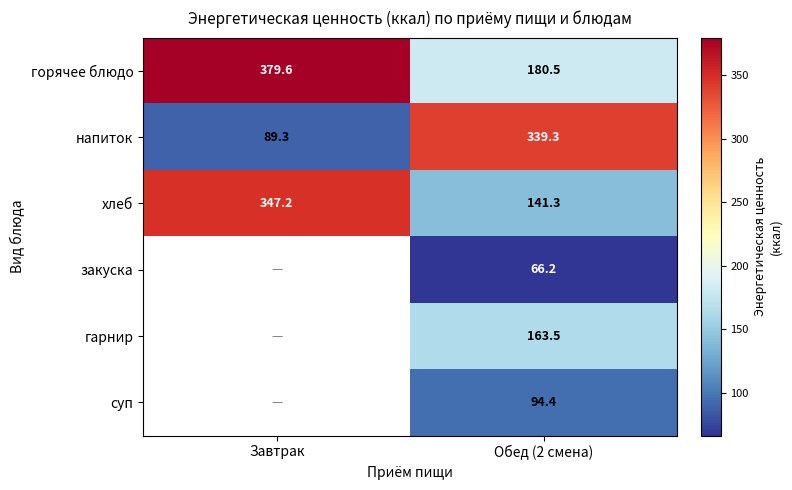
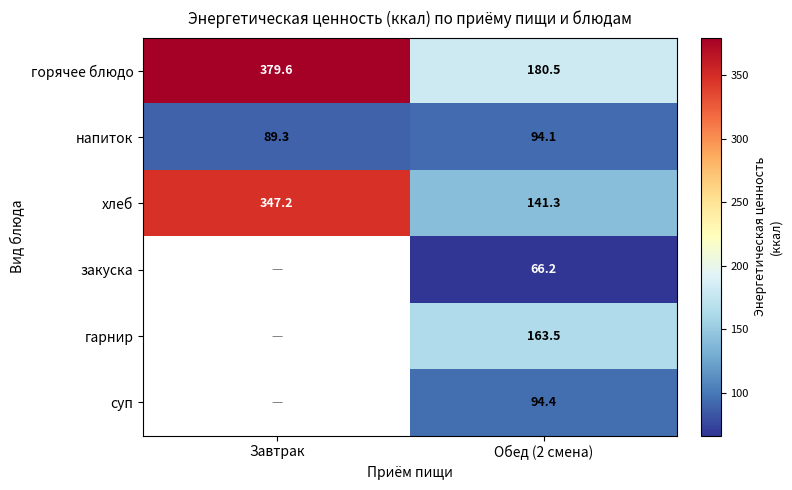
  {
    "горячее блюдо": {
      "Завтрак": 379.6,
      "Обед (2 смена)": 180.5
    },
    "напиток": {
      "Завтрак": 89.3,
-     "Обед (2 смена)": 339.3
+     "Обед (2 смена)": 94.1
    },
    "хлеб": {
      "Завтрак": 347.2,
      "Обед (2 смена)": 141.3
    },
    "закуска": {
      "Обед (2 смена)": 66.2
    },
    "гарнир": {
      "Обед (2 смена)": 163.5
    },
    "суп": {
      "Обед (2 смена)": 94.4
    }
  }
